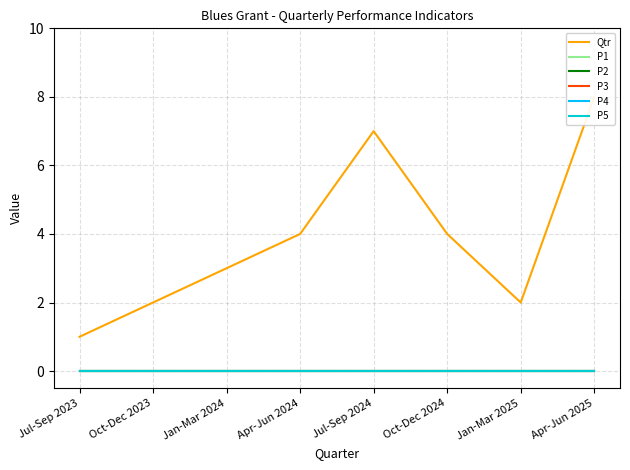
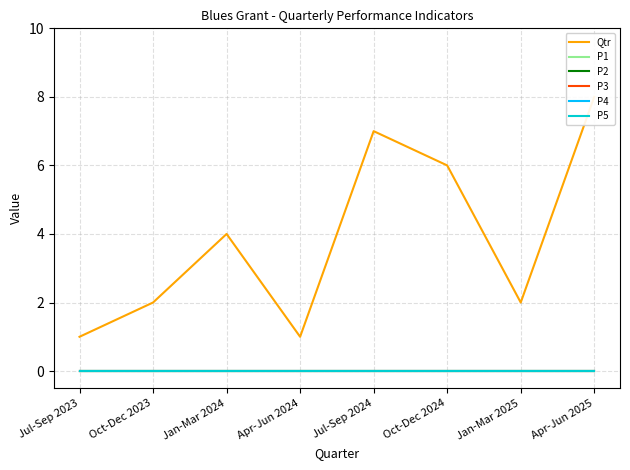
  {
    "Qtr": {
      "Jul-Sep 2023": 1,
      "Oct-Dec 2023": 2,
-     "Jan-Mar 2024": 3,
-     "Apr-Jun 2024": 4,
+     "Jan-Mar 2024": 4,
+     "Apr-Jun 2024": 1,
      "Jul-Sep 2024": 7,
-     "Oct-Dec 2024": 4,
+     "Oct-Dec 2024": 6,
      "Jan-Mar 2025": 2
    },
    "P5": {
      "Jul-Sep 2023": 0,
      "Oct-Dec 2023": 0,
      "Jan-Mar 2024": 0,
      "Apr-Jun 2024": 0,
      "Jul-Sep 2024": 0,
      "Oct-Dec 2024": 0,
      "Jan-Mar 2025": 0,
      "Apr-Jun 2025": 0
    }
  }
